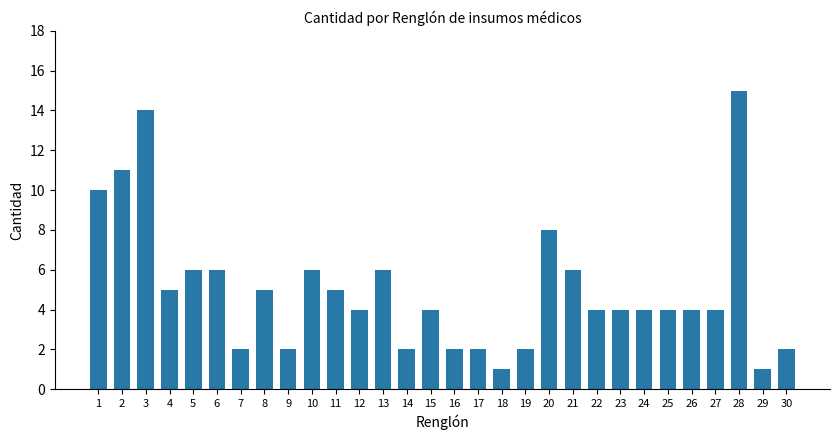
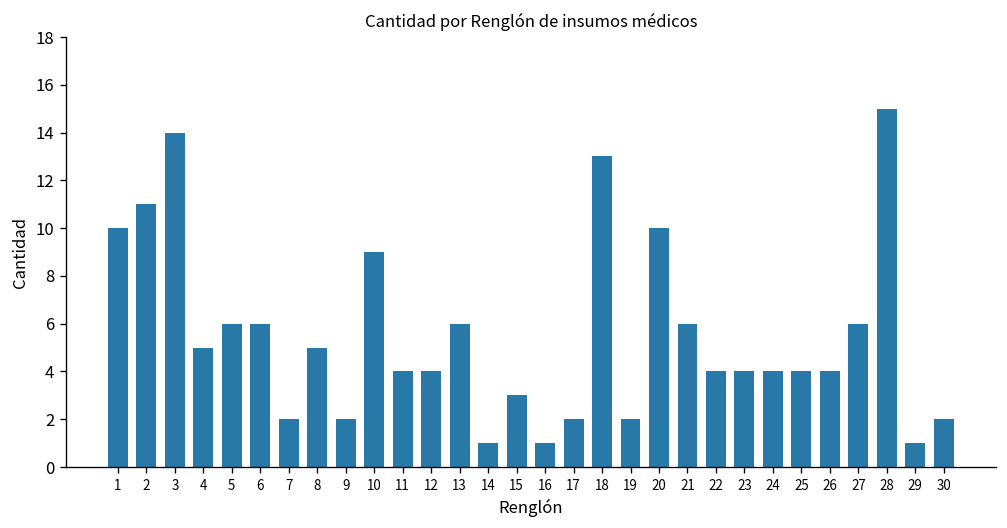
  {
    "1": 10,
    "2": 11,
    "3": 14,
    "4": 5,
    "5": 6,
    "6": 6,
    "7": 2,
    "8": 5,
    "9": 2,
-   "10": 6,
-   "11": 5,
+   "10": 9,
+   "11": 4,
    "12": 4,
    "13": 6,
-   "14": 2,
-   "15": 4,
-   "16": 2,
+   "14": 1,
+   "15": 3,
+   "16": 1,
    "17": 2,
-   "18": 1,
+   "18": 13,
    "19": 2,
-   "20": 8,
+   "20": 10,
    "21": 6,
    "22": 4,
    "23": 4,
    "24": 4,
    "25": 4,
    "26": 4,
-   "27": 4,
+   "27": 6,
    "28": 15,
    "29": 1,
    "30": 2
  }
